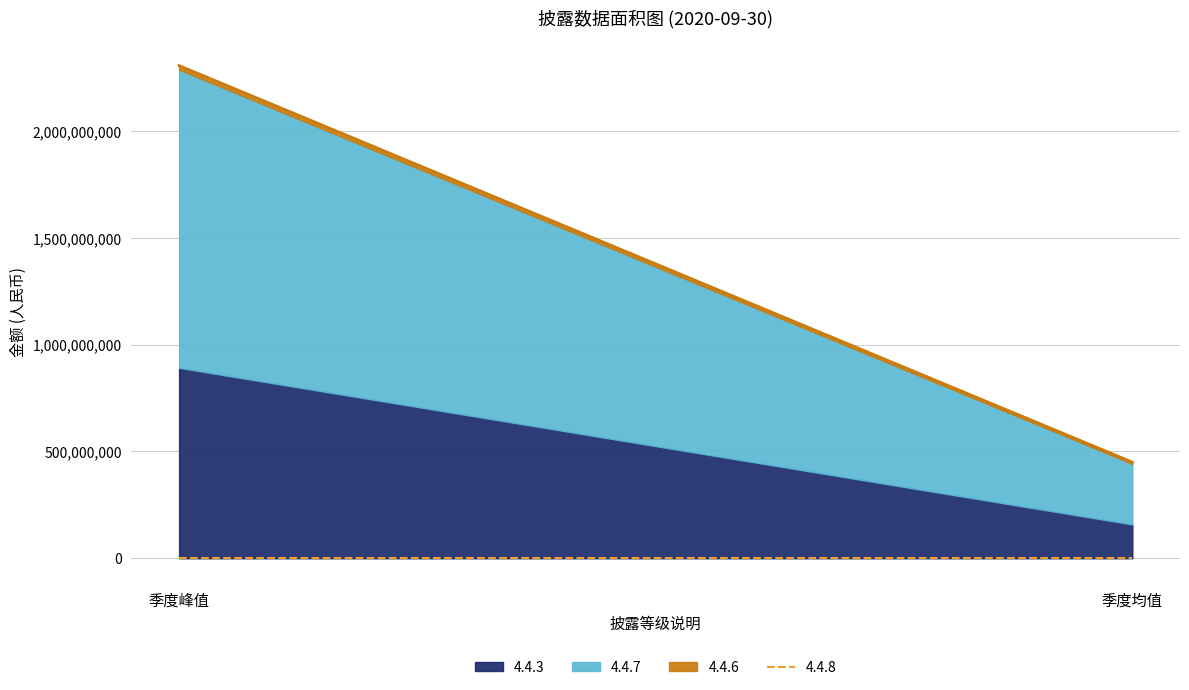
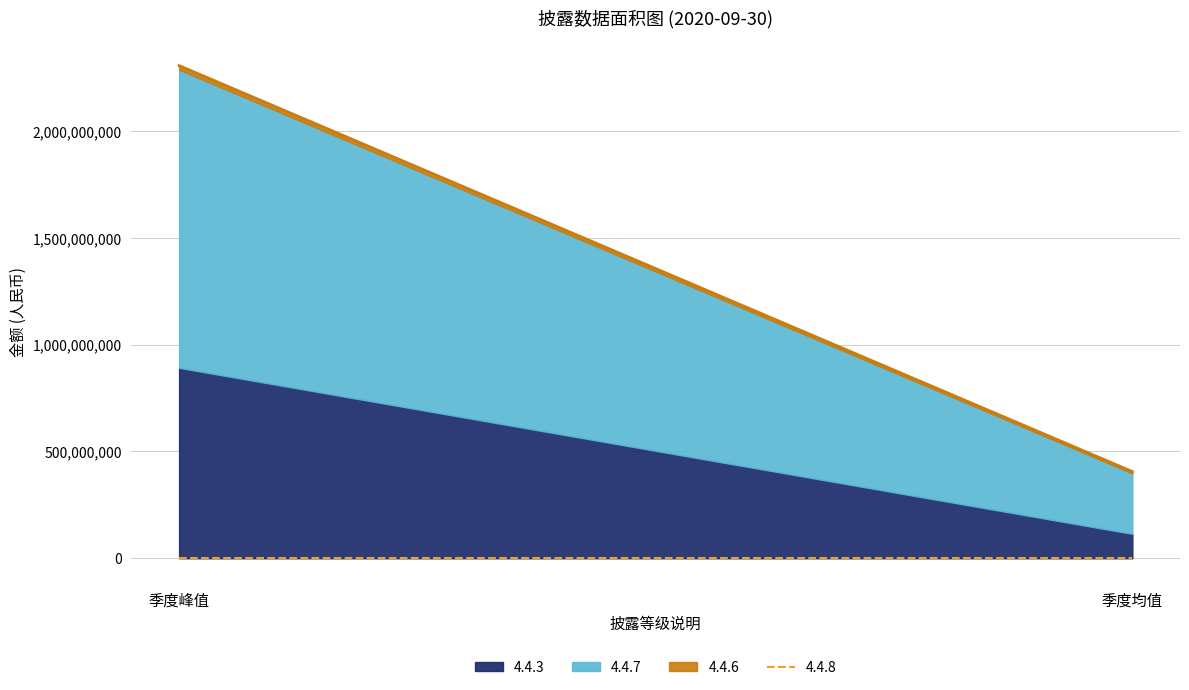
  {
    "4.4.3": {
      "季度峰值": "890,000,000",
-     "季度均值": "160,000,000"
+     "季度均值": "110,000,000"
    },
    "4.4.7": {
      "季度峰值": "1,400,000,000"
    }
  }
